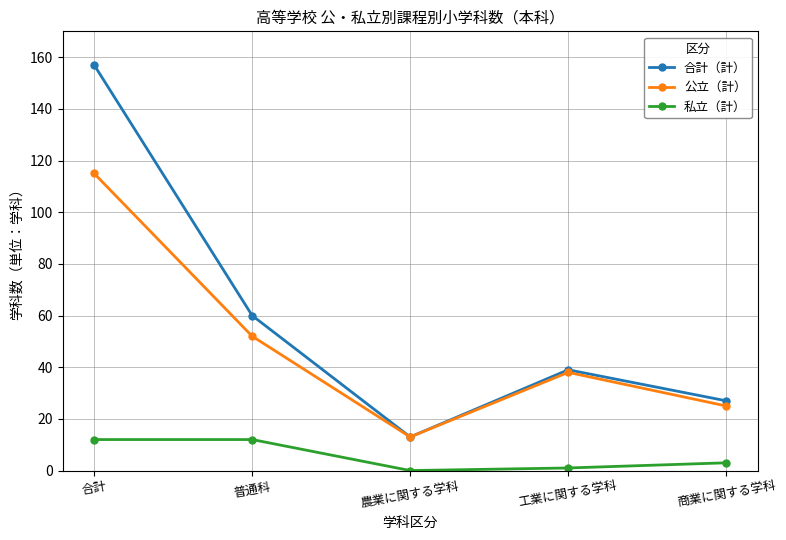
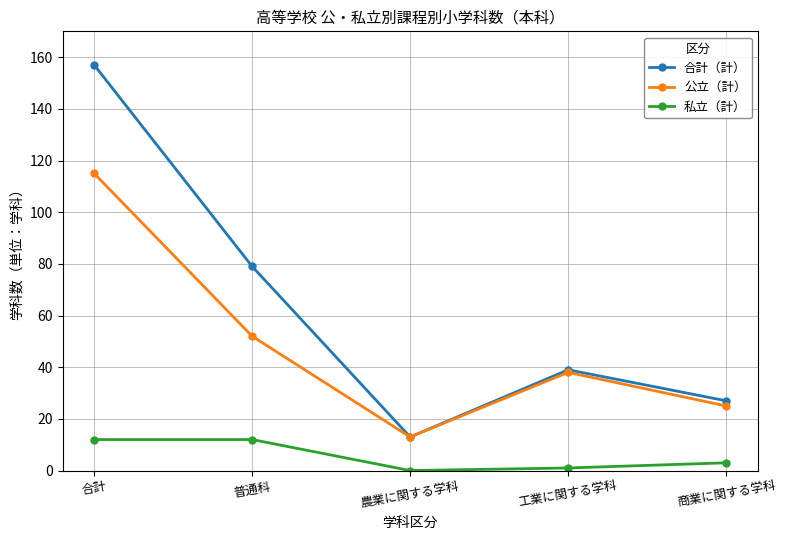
  {
    "合計（計）": {
      "合計": 157,
-     "普通科": 60,
+     "普通科": 79,
      "工業に関する学科": 39,
      "商業に関する学科": 27
    },
    "公立（計）": {
      "合計": 115,
      "普通科": 52,
      "工業に関する学科": 38,
      "商業に関する学科": 25
    },
    "私立（計）": {
      "合計": 12,
      "普通科": 12,
      "農業に関する学科": 0,
      "工業に関する学科": 1,
      "商業に関する学科": 3
    }
  }
